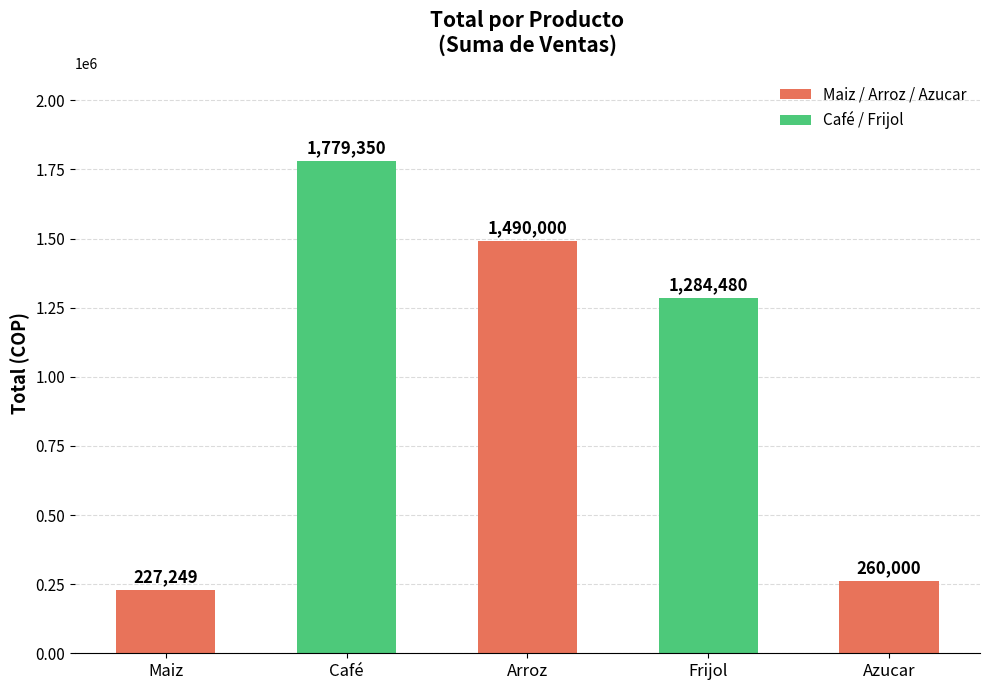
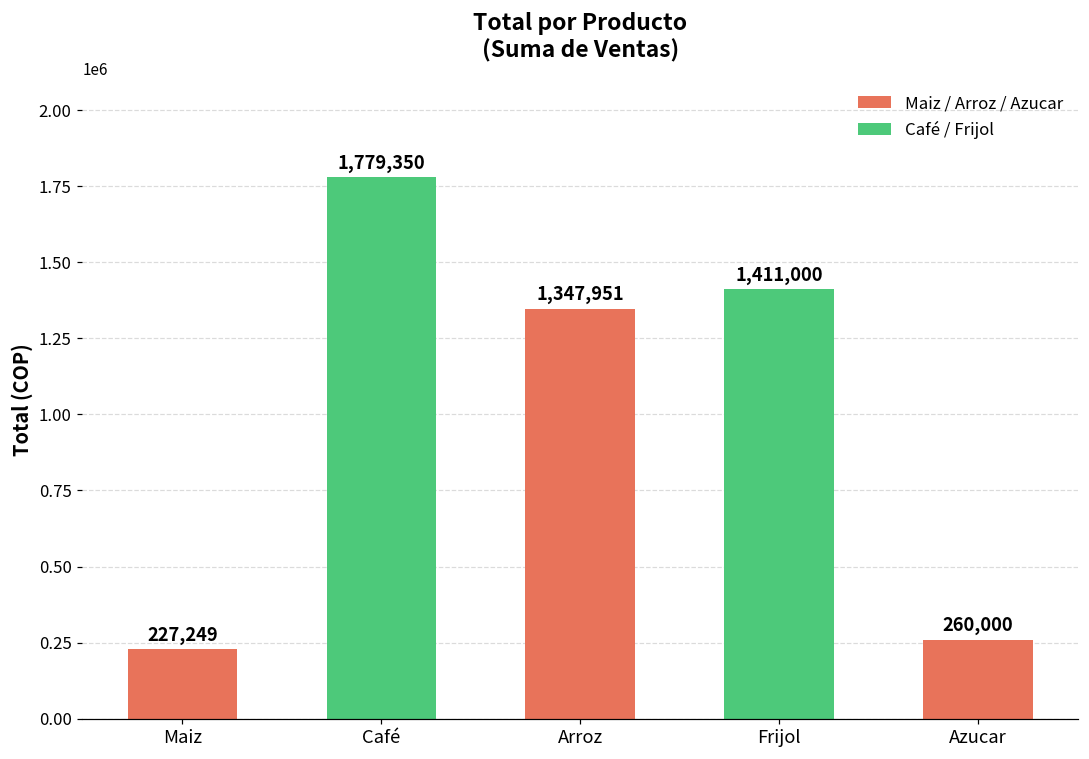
  {
    "Maiz": "227,249",
    "Café": "1,779,350",
-   "Arroz": "1,490,000",
-   "Frijol": "1,284,480",
+   "Arroz": "1,347,951",
+   "Frijol": "1,411,000",
    "Azucar": "260,000"
  }
